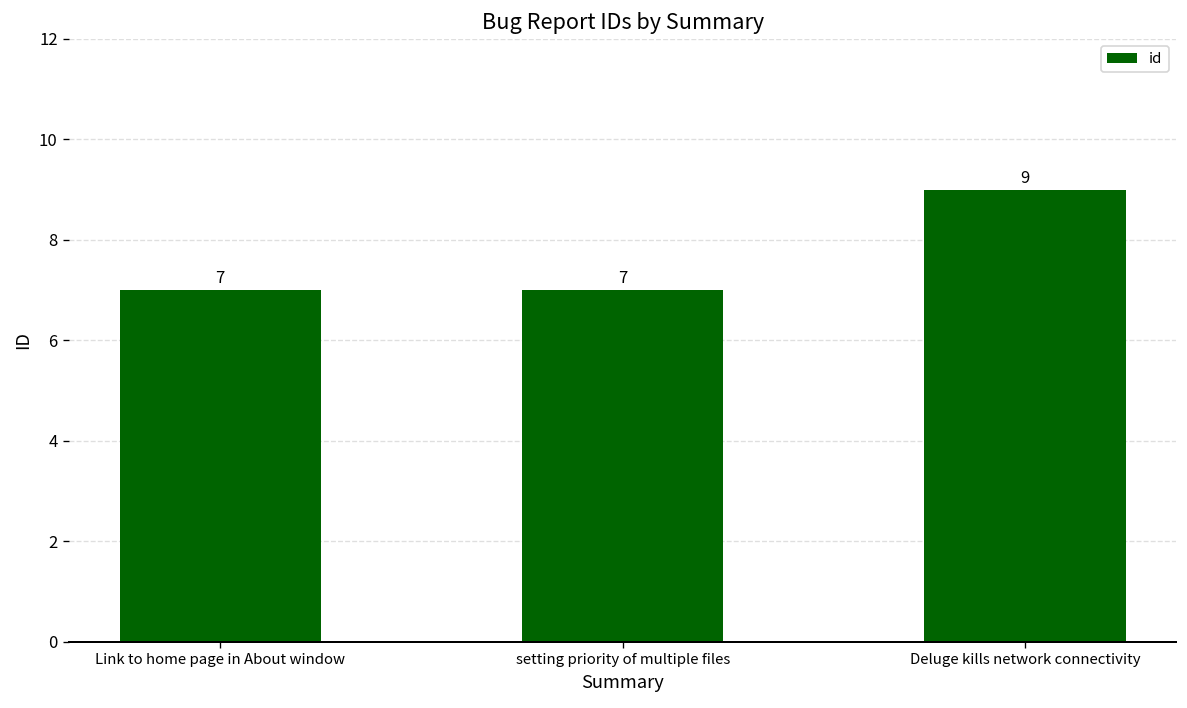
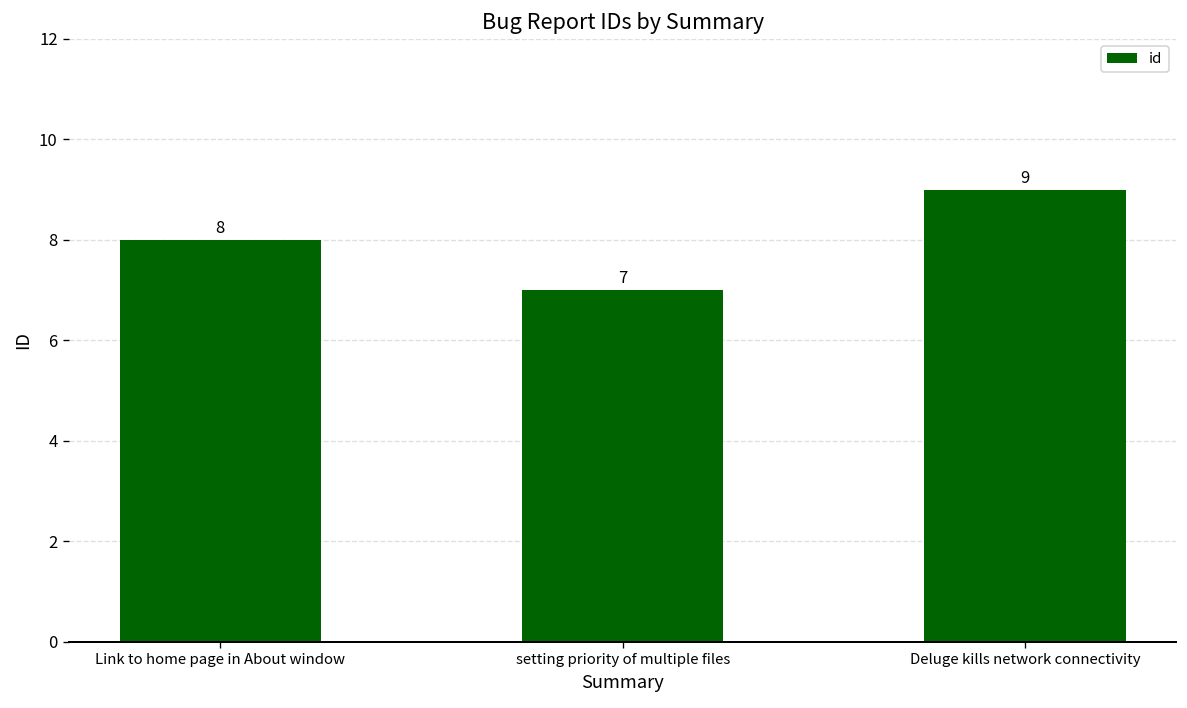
  {
-   "Link to home page in About window": 7,
+   "Link to home page in About window": 8,
    "setting priority of multiple files": 7,
    "Deluge kills network connectivity": 9
  }
